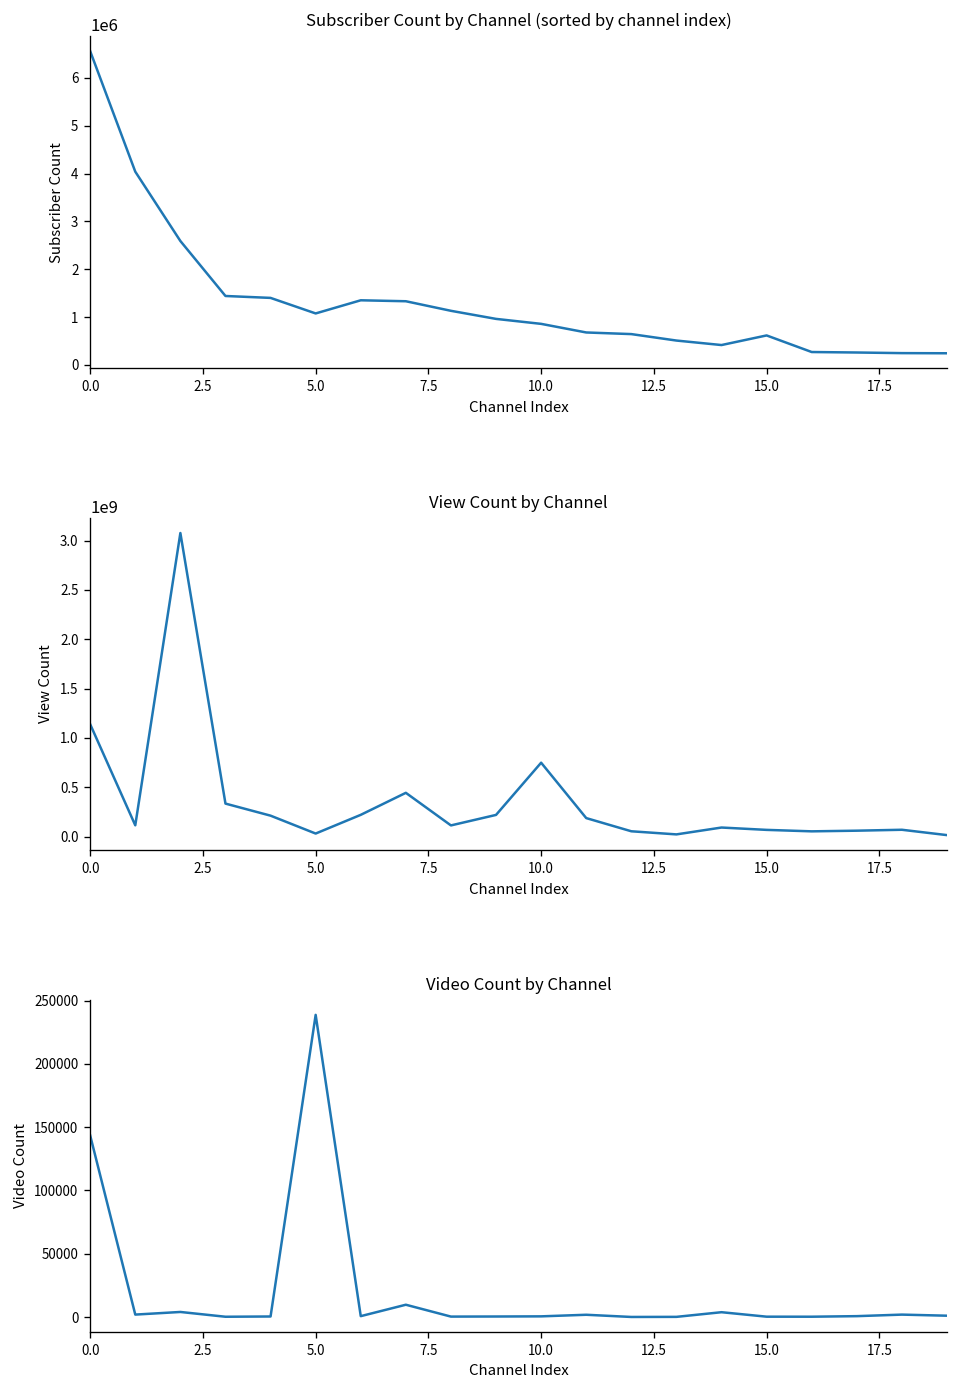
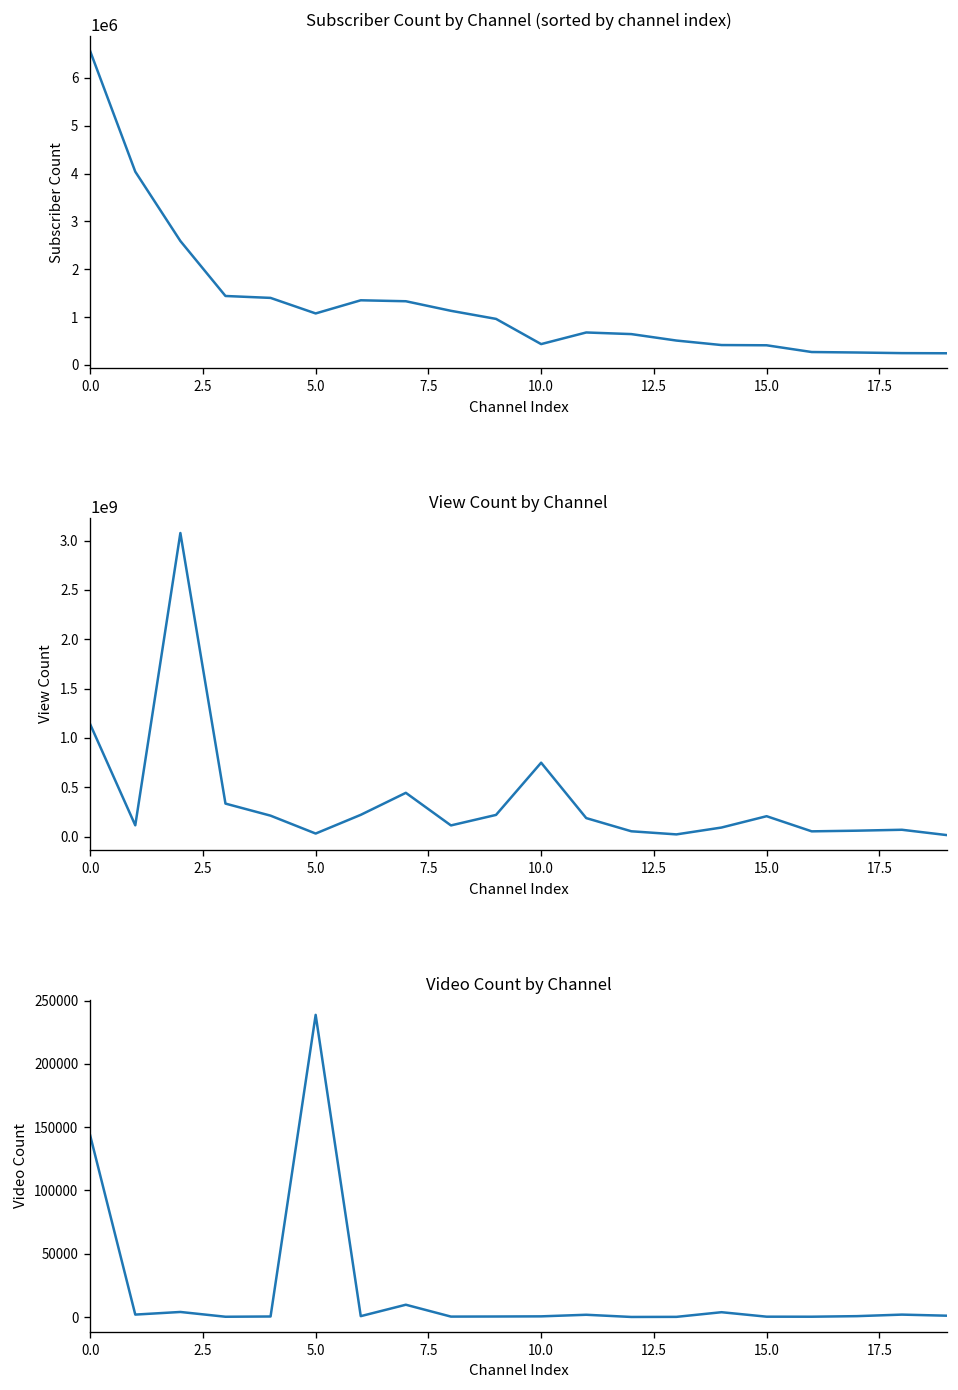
  {
    "Subscriber Count by Channel (sorted by channel index)": {
      "0.0": 6600000,
      "5.0": 1100000,
-     "10.0": 900000,
-     "15.0": 600000
+     "10.0": 400000,
+     "15.0": 400000
    },
    "View Count by Channel": {
      "0.0": 1100000000,
      "5.0": 0,
      "10.0": 700000000,
-     "15.0": 100000000
+     "15.0": 200000000
    },
    "Video Count by Channel": {
      "0.0": 143000,
      "5.0": 239000,
      "10.0": 1000,
      "15.0": 0
    }
  }
